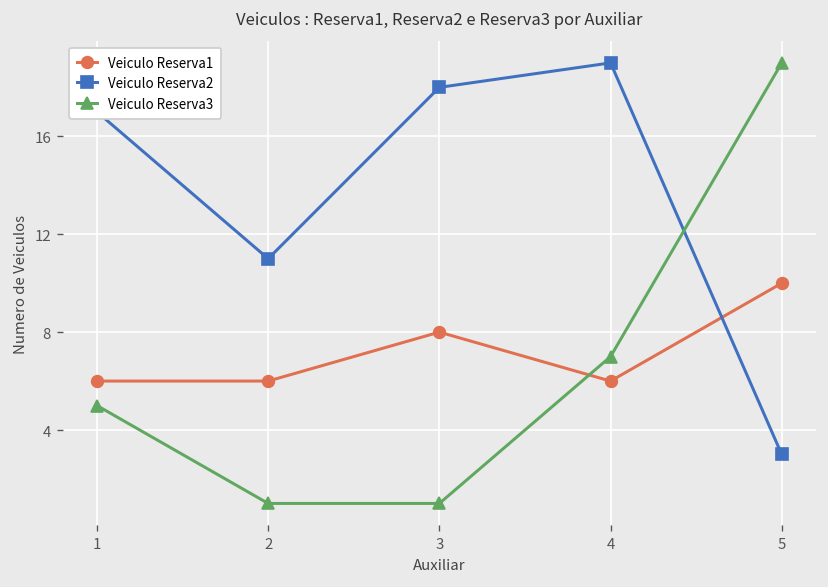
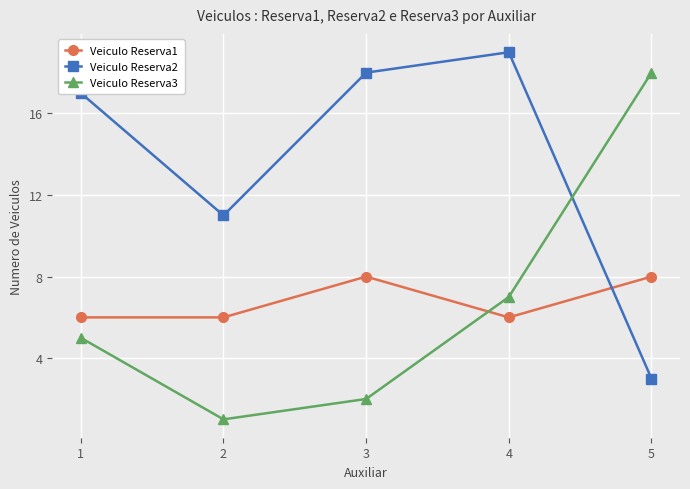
  {
    "Veiculo Reserva1": {
      "1": 6,
      "2": 6,
      "3": 8,
      "4": 6,
-     "5": 10
+     "5": 8
    },
    "Veiculo Reserva2": {
      "2": 11,
      "3": 18,
      "4": 19,
      "5": 3
    },
    "Veiculo Reserva3": {
      "1": 5,
      "2": 1,
-     "3": 1,
+     "3": 2,
      "4": 7,
-     "5": 19
+     "5": 18
    }
  }
